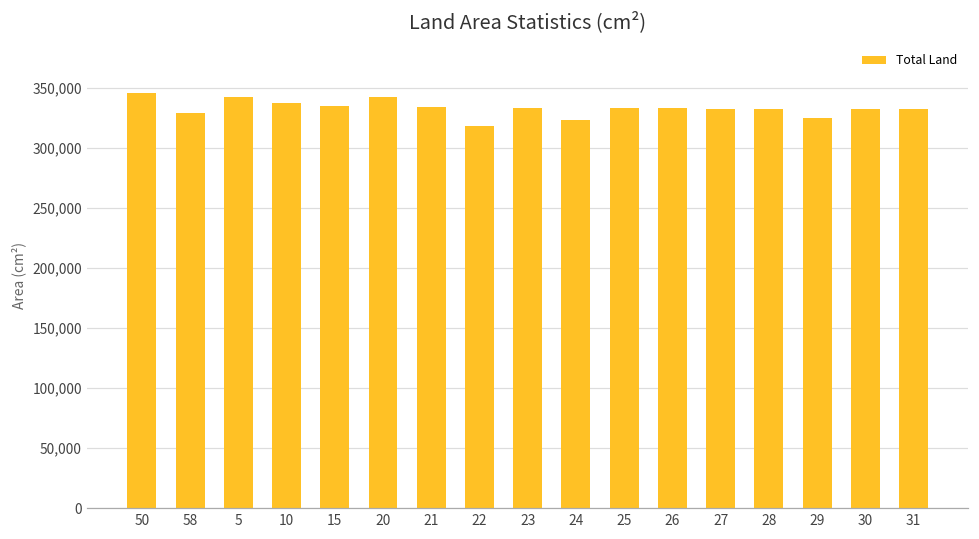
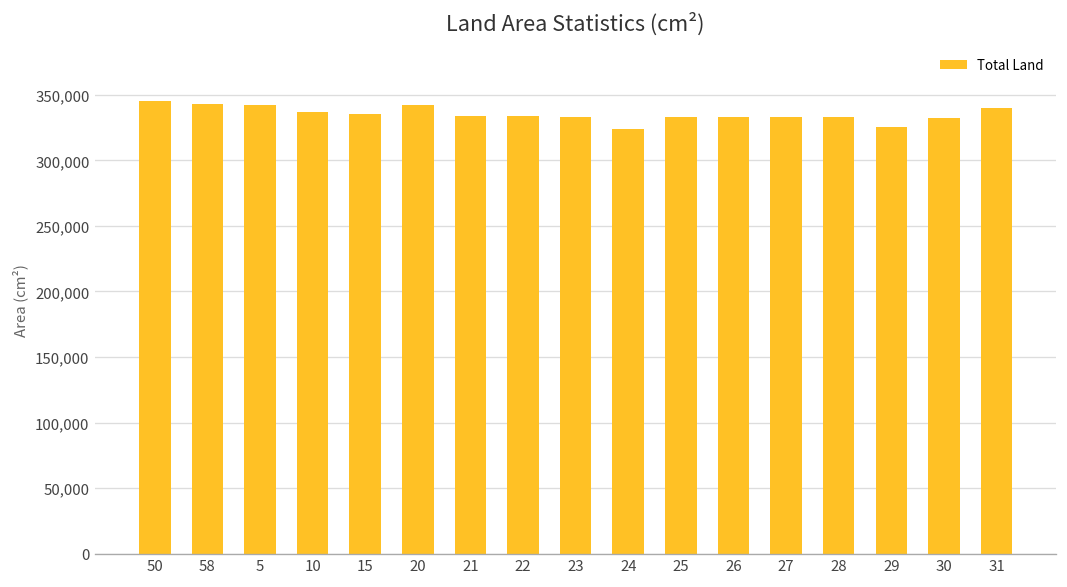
  {
    "50": "346,000",
-   "58": "329,000",
+   "58": "343,000",
    "5": "342,000",
    "10": "337,000",
    "15": "335,000",
    "20": "342,000",
    "21": "334,000",
-   "22": "318,000",
+   "22": "334,000",
    "23": "333,000",
    "24": "324,000",
    "25": "333,000",
    "26": "333,000",
    "27": "333,000",
    "28": "333,000",
    "29": "325,000",
    "30": "333,000",
-   "31": "333,000"
+   "31": "340,000"
  }
